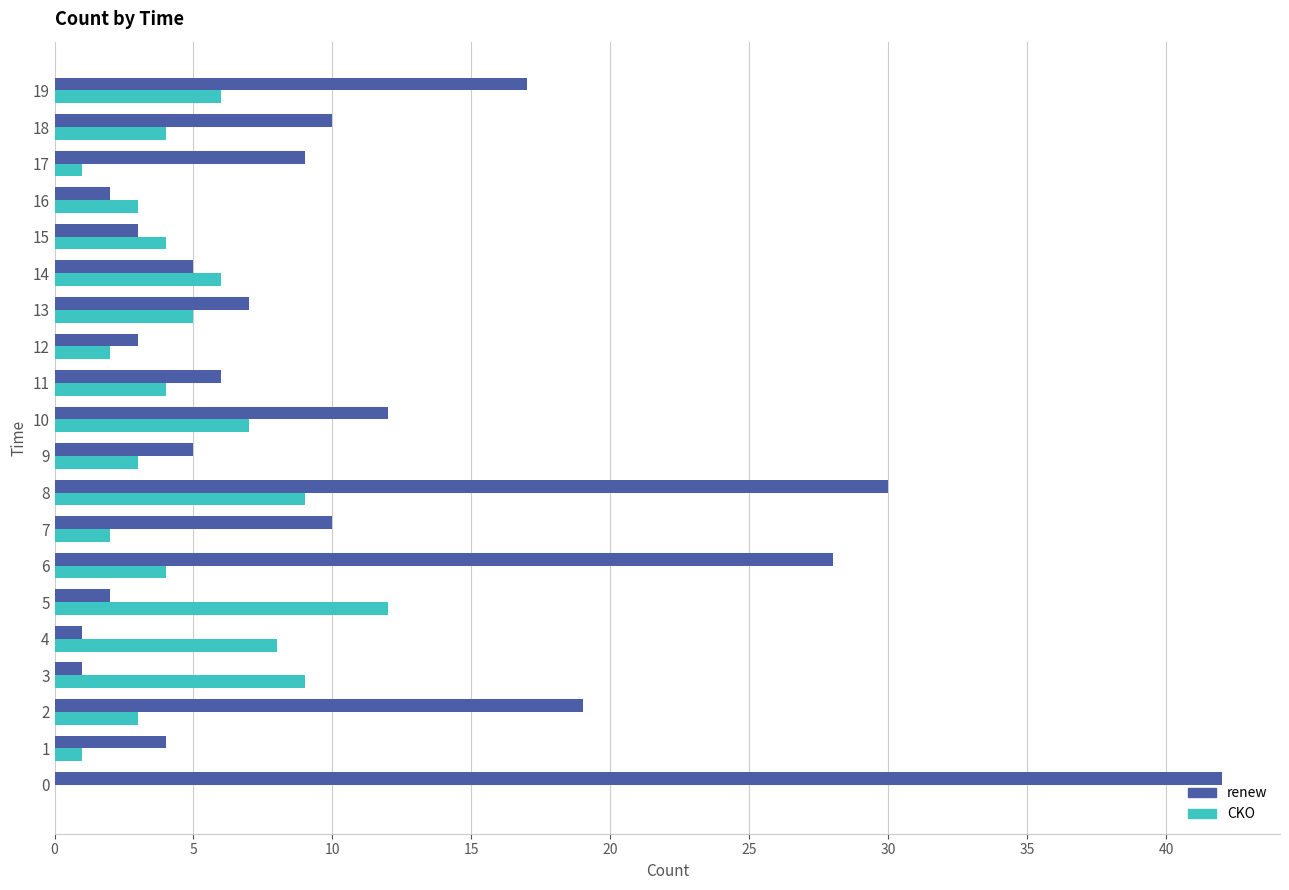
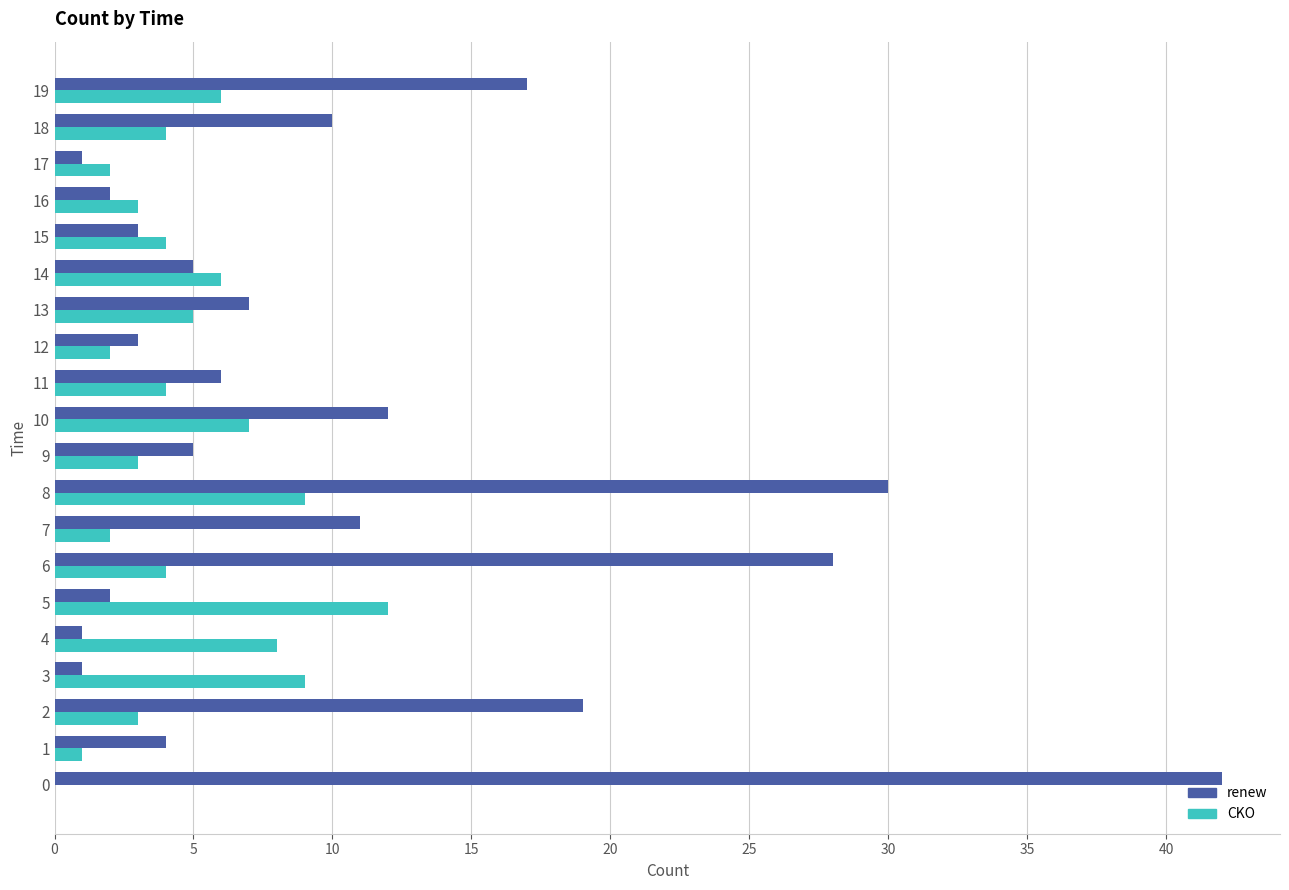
  {
    "renew": {
      "19": 17,
      "18": 10,
-     "17": 9,
+     "17": 1,
      "16": 2,
      "15": 3,
      "14": 5,
      "13": 7,
      "12": 3,
      "11": 6,
      "10": 12,
      "9": 5,
      "8": 30,
-     "7": 10,
+     "7": 11,
      "6": 28,
      "5": 2,
      "4": 1,
      "3": 1,
      "2": 19,
      "1": 4,
      "0": 42
    },
    "CKO": {
      "19": 6,
      "18": 4,
-     "17": 1,
+     "17": 2,
      "16": 3,
      "15": 4,
      "14": 6,
      "13": 5,
      "12": 2,
      "11": 4,
      "10": 7,
      "9": 3,
      "8": 9,
      "7": 2,
      "6": 4,
      "5": 12,
      "4": 8,
      "3": 9,
      "2": 3,
      "1": 1,
      "0": 0
    }
  }
